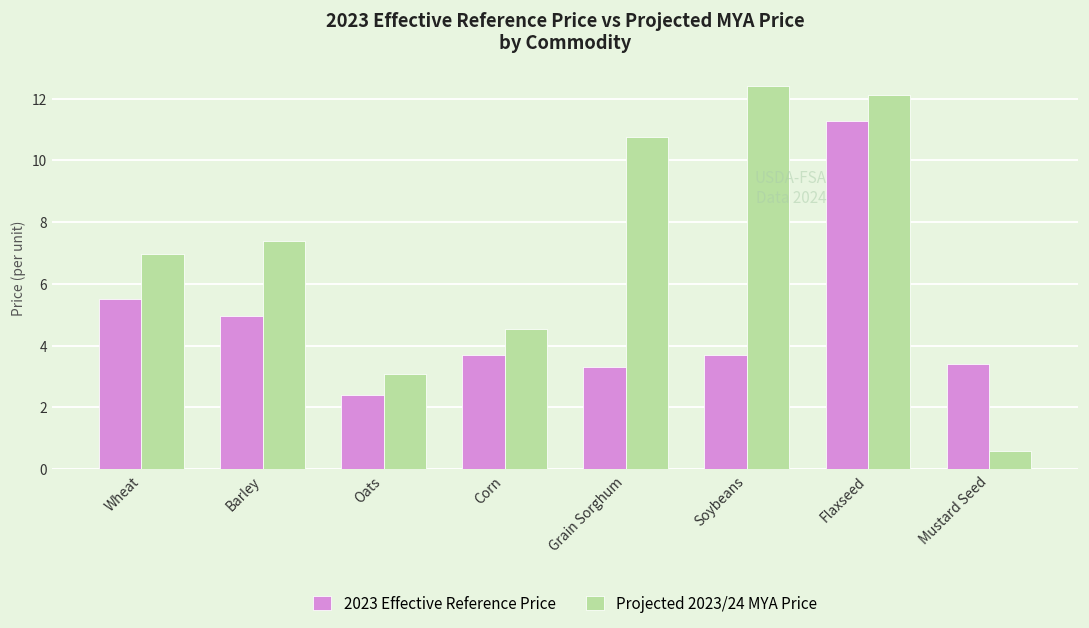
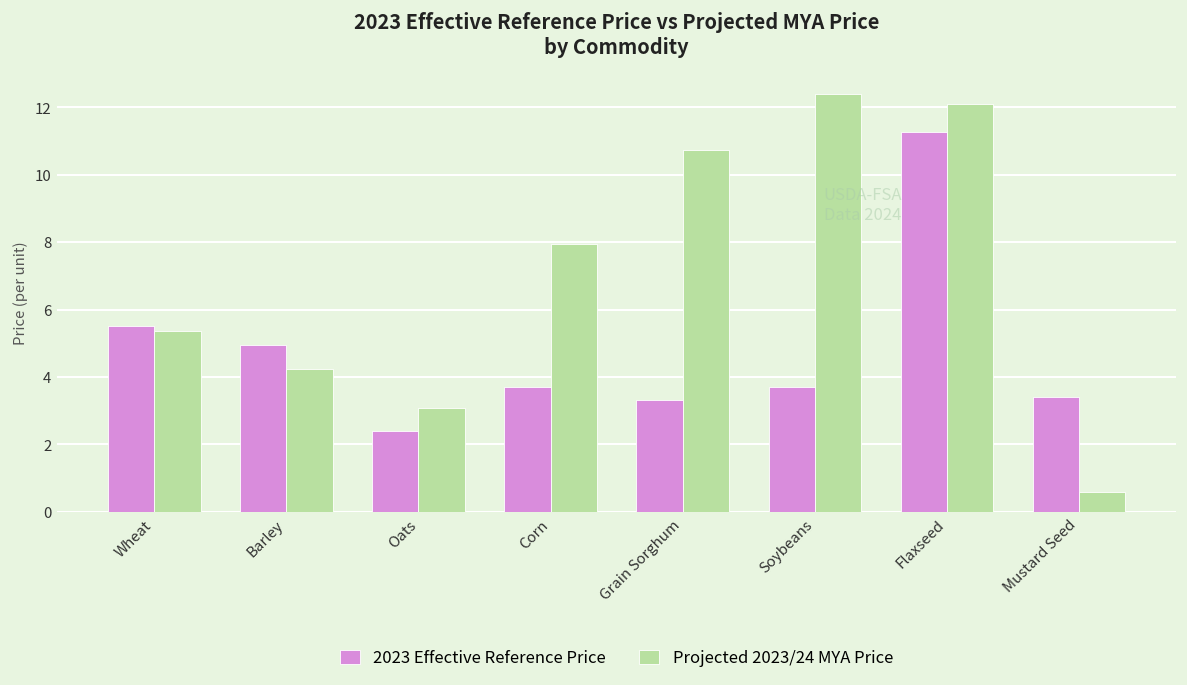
  {
    "2023 Effective Reference Price": {
      "Wheat": 5.5,
      "Barley": 5.0,
      "Oats": 2.4,
      "Corn": 3.7,
      "Grain Sorghum": 3.3,
      "Soybeans": 3.7,
      "Flaxseed": 11.3,
      "Mustard Seed": 3.4
    },
    "Projected 2023/24 MYA Price": {
-     "Wheat": 7.0,
-     "Barley": 7.4,
+     "Wheat": 5.4,
+     "Barley": 4.2,
      "Oats": 3.1,
-     "Corn": 4.6,
+     "Corn": 7.9,
      "Grain Sorghum": 10.7,
      "Soybeans": 12.4,
      "Flaxseed": 12.1,
      "Mustard Seed": 0.6
    }
  }
